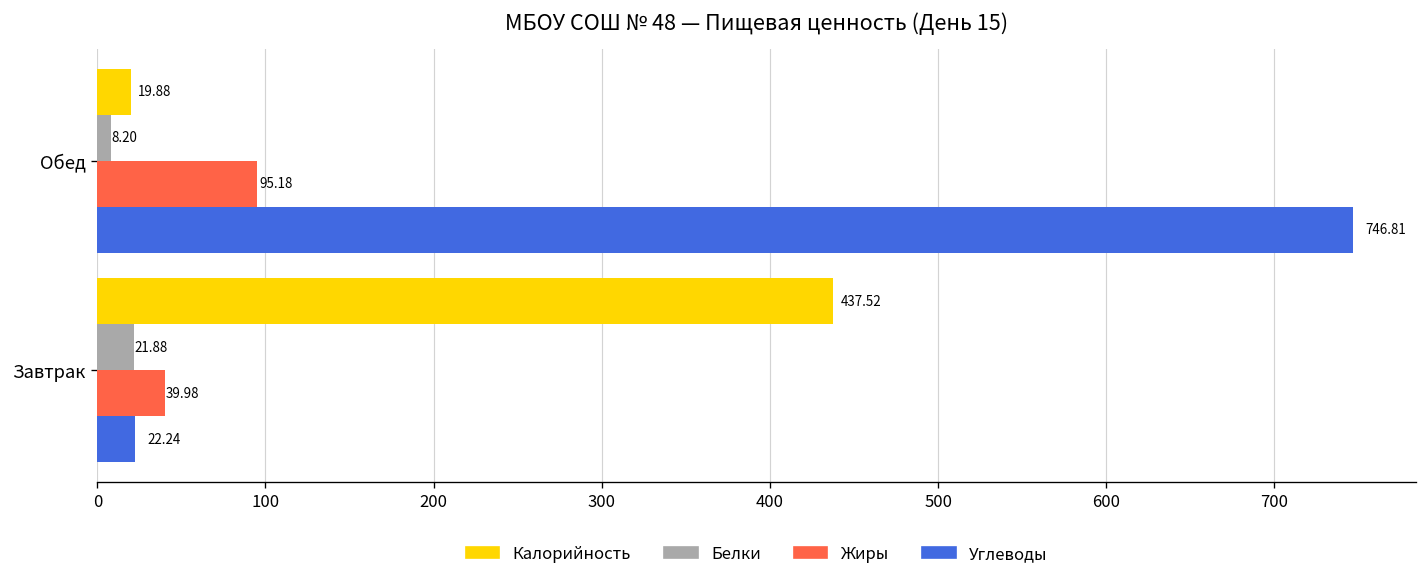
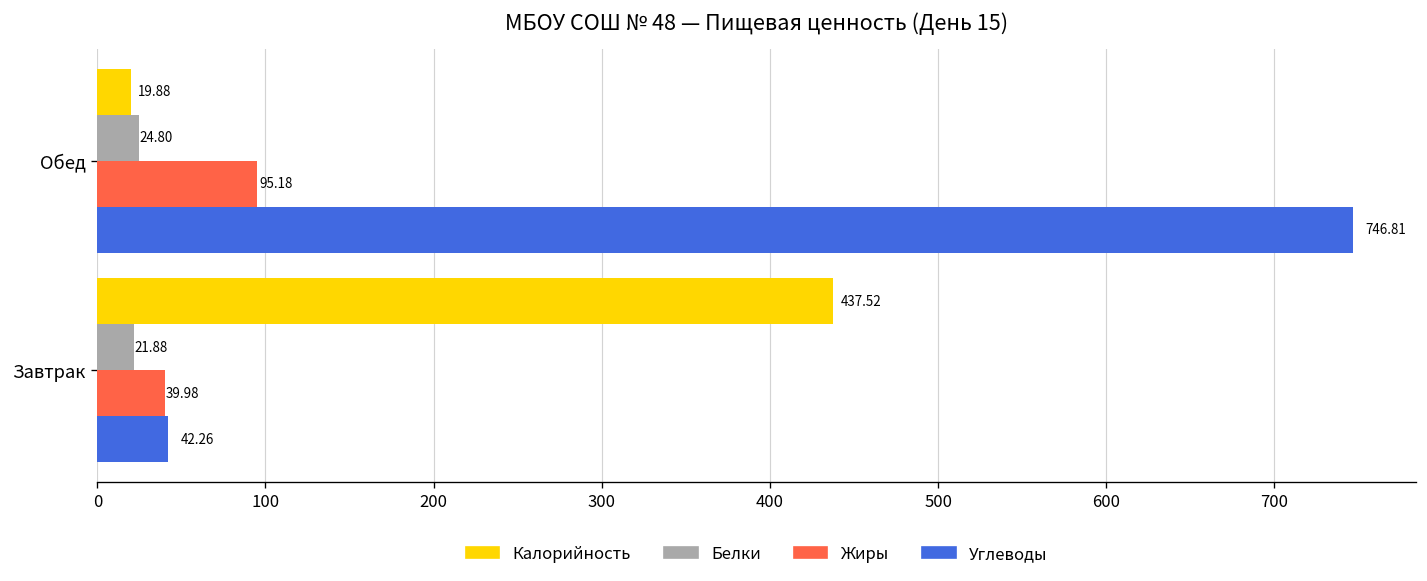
  {
    "Калорийность": {
      "Обед": 19.88,
      "Завтрак": 437.52
    },
    "Белки": {
-     "Обед": 8.20,
+     "Обед": 24.80,
      "Завтрак": 21.88
    },
    "Жиры": {
      "Обед": 95.18,
      "Завтрак": 39.98
    },
    "Углеводы": {
      "Обед": 746.81,
-     "Завтрак": 22.24
+     "Завтрак": 42.26
    }
  }
